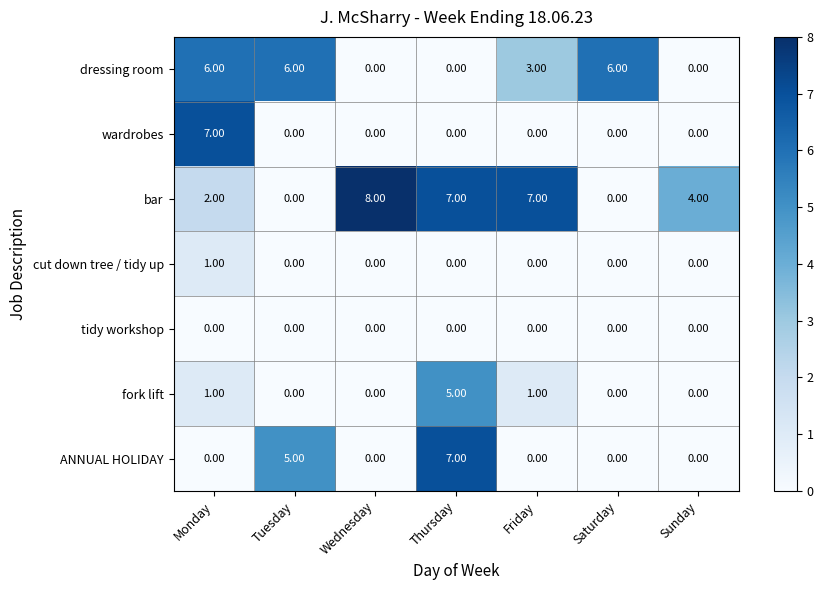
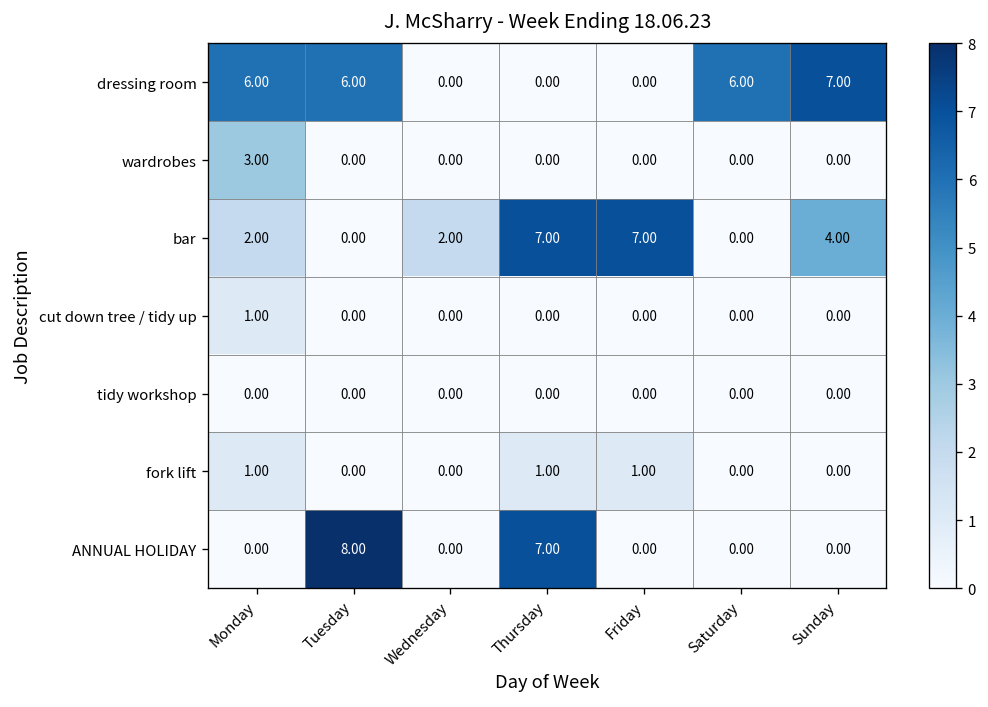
  {
    "dressing room": {
      "Monday": 6.00,
      "Tuesday": 6.00,
      "Wednesday": 0.00,
      "Thursday": 0.00,
-     "Friday": 3.00,
+     "Friday": 0.00,
      "Saturday": 6.00,
-     "Sunday": 0.00
+     "Sunday": 7.00
    },
    "wardrobes": {
-     "Monday": 7.00,
+     "Monday": 3.00,
      "Tuesday": 0.00,
      "Wednesday": 0.00,
      "Thursday": 0.00,
      "Friday": 0.00,
      "Saturday": 0.00,
      "Sunday": 0.00
    },
    "bar": {
      "Monday": 2.00,
      "Tuesday": 0.00,
-     "Wednesday": 8.00,
+     "Wednesday": 2.00,
      "Thursday": 7.00,
      "Friday": 7.00,
      "Saturday": 0.00,
      "Sunday": 4.00
    },
    "cut down tree / tidy up": {
      "Monday": 1.00,
      "Tuesday": 0.00,
      "Wednesday": 0.00,
      "Thursday": 0.00,
      "Friday": 0.00,
      "Saturday": 0.00,
      "Sunday": 0.00
    },
    "tidy workshop": {
      "Monday": 0.00,
      "Tuesday": 0.00,
      "Wednesday": 0.00,
      "Thursday": 0.00,
      "Friday": 0.00,
      "Saturday": 0.00,
      "Sunday": 0.00
    },
    "fork lift": {
      "Monday": 1.00,
      "Tuesday": 0.00,
      "Wednesday": 0.00,
-     "Thursday": 5.00,
+     "Thursday": 1.00,
      "Friday": 1.00,
      "Saturday": 0.00,
      "Sunday": 0.00
    },
    "ANNUAL HOLIDAY": {
      "Monday": 0.00,
-     "Tuesday": 5.00,
+     "Tuesday": 8.00,
      "Wednesday": 0.00,
      "Thursday": 7.00,
      "Friday": 0.00,
      "Saturday": 0.00,
      "Sunday": 0.00
    }
  }
